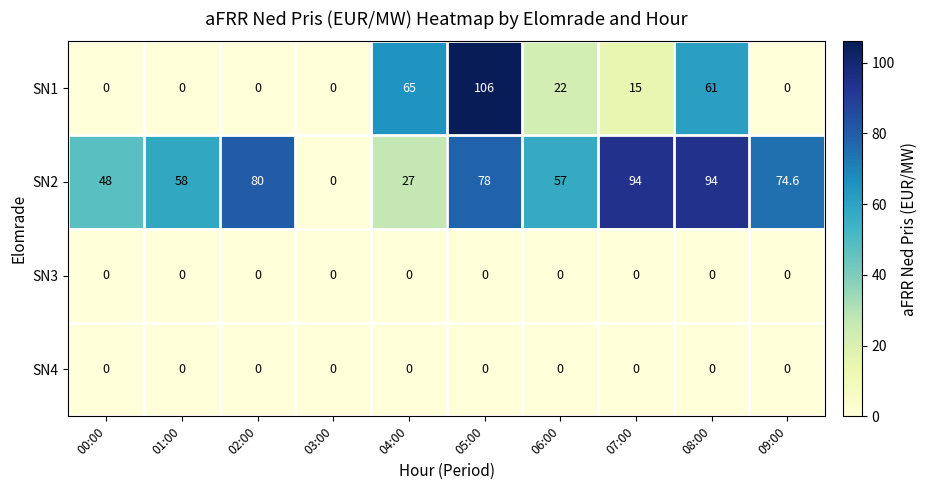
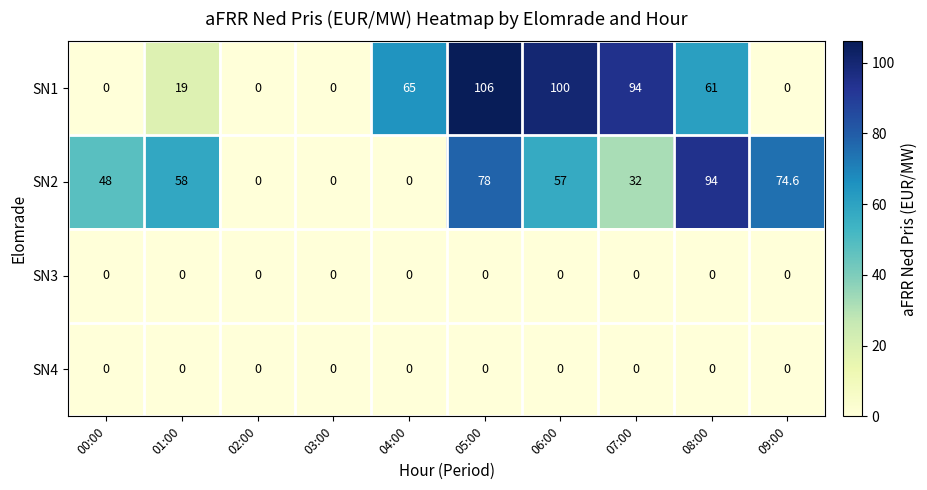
  {
    "SN1": {
      "00:00": 0,
-     "01:00": 0,
+     "01:00": 19,
      "02:00": 0,
      "03:00": 0,
      "04:00": 65,
      "05:00": 106,
-     "06:00": 22,
-     "07:00": 15,
+     "06:00": 100,
+     "07:00": 94,
      "08:00": 61,
      "09:00": 0
    },
    "SN2": {
      "00:00": 48,
      "01:00": 58,
-     "02:00": 80,
+     "02:00": 0,
      "03:00": 0,
-     "04:00": 27,
+     "04:00": 0,
      "05:00": 78,
      "06:00": 57,
-     "07:00": 94,
+     "07:00": 32,
      "08:00": 94,
      "09:00": 74.6
    },
    "SN3": {
      "00:00": 0,
      "01:00": 0,
      "02:00": 0,
      "03:00": 0,
      "04:00": 0,
      "05:00": 0,
      "06:00": 0,
      "07:00": 0,
      "08:00": 0,
      "09:00": 0
    },
    "SN4": {
      "00:00": 0,
      "01:00": 0,
      "02:00": 0,
      "03:00": 0,
      "04:00": 0,
      "05:00": 0,
      "06:00": 0,
      "07:00": 0,
      "08:00": 0,
      "09:00": 0
    }
  }
